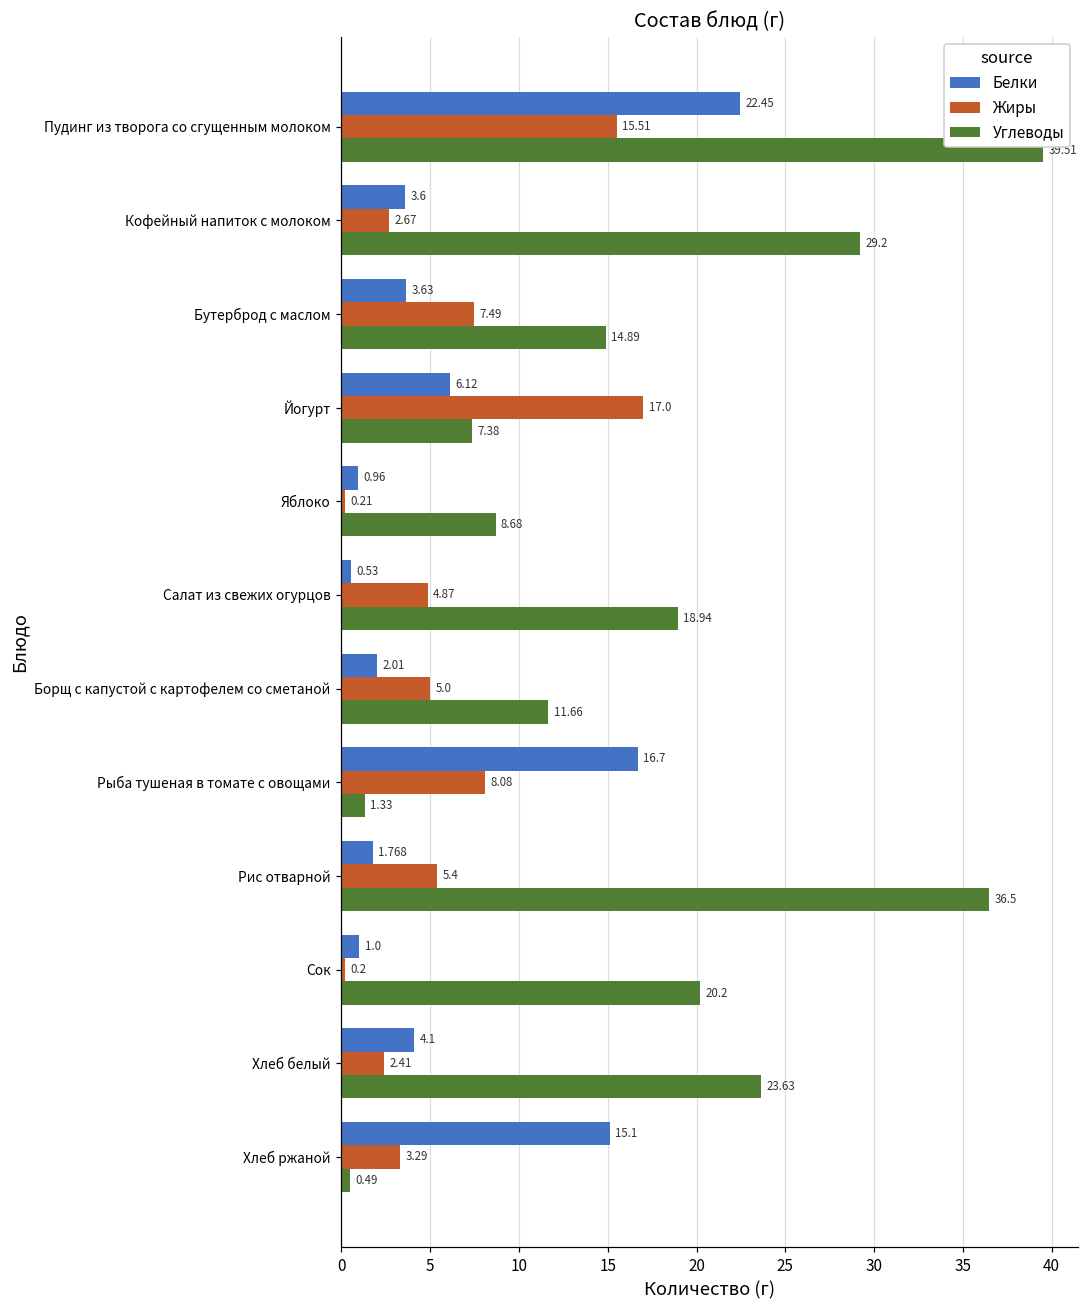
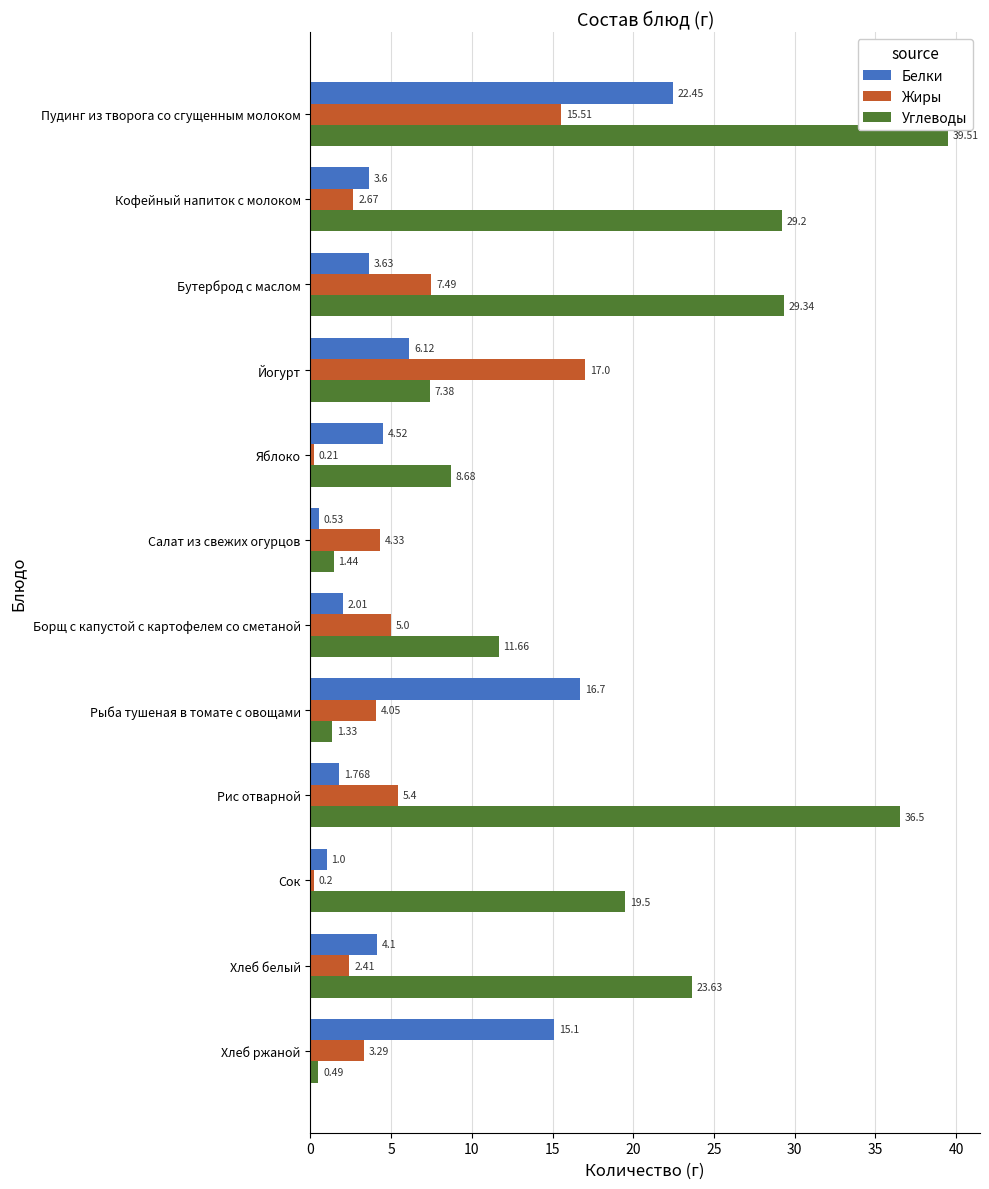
  {
    "Белки": {
      "Пудинг из творога со сгущенным молоком": 22.45,
      "Кофейный напиток с молоком": 3.6,
      "Бутерброд с маслом": 3.63,
      "Йогурт": 6.12,
-     "Яблоко": 0.96,
+     "Яблоко": 4.52,
      "Салат из свежих огурцов": 0.53,
      "Борщ с капустой с картофелем со сметаной": 2.01,
      "Рыба тушеная в томате с овощами": 16.7,
      "Рис отварной": 1.768,
      "Сок": 1.0,
      "Хлеб белый": 4.1,
      "Хлеб ржаной": 15.1
    },
    "Жиры": {
      "Пудинг из творога со сгущенным молоком": 15.51,
      "Кофейный напиток с молоком": 2.67,
      "Бутерброд с маслом": 7.49,
      "Йогурт": 17.0,
      "Яблоко": 0.21,
-     "Салат из свежих огурцов": 4.87,
+     "Салат из свежих огурцов": 4.33,
      "Борщ с капустой с картофелем со сметаной": 5.0,
-     "Рыба тушеная в томате с овощами": 8.08,
+     "Рыба тушеная в томате с овощами": 4.05,
      "Рис отварной": 5.4,
      "Сок": 0.2,
      "Хлеб белый": 2.41,
      "Хлеб ржаной": 3.29
    },
    "Углеводы": {
      "Пудинг из творога со сгущенным молоком": 39.51,
      "Кофейный напиток с молоком": 29.2,
-     "Бутерброд с маслом": 14.89,
+     "Бутерброд с маслом": 29.34,
      "Йогурт": 7.38,
      "Яблоко": 8.68,
-     "Салат из свежих огурцов": 18.94,
+     "Салат из свежих огурцов": 1.44,
      "Борщ с капустой с картофелем со сметаной": 11.66,
      "Рыба тушеная в томате с овощами": 1.33,
      "Рис отварной": 36.5,
-     "Сок": 20.2,
+     "Сок": 19.5,
      "Хлеб белый": 23.63,
      "Хлеб ржаной": 0.49
    }
  }
